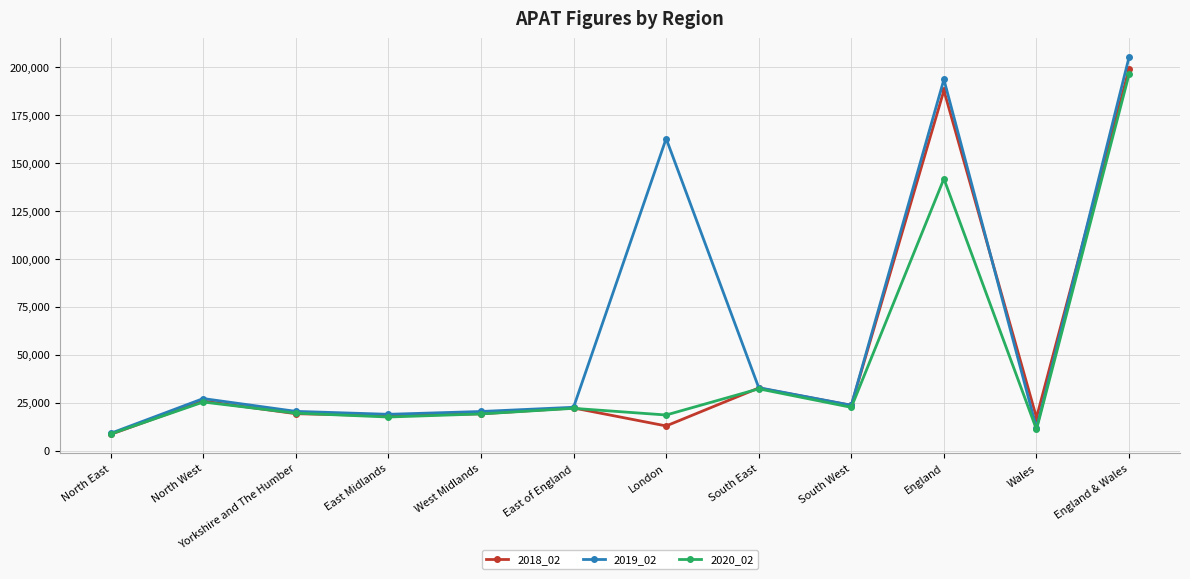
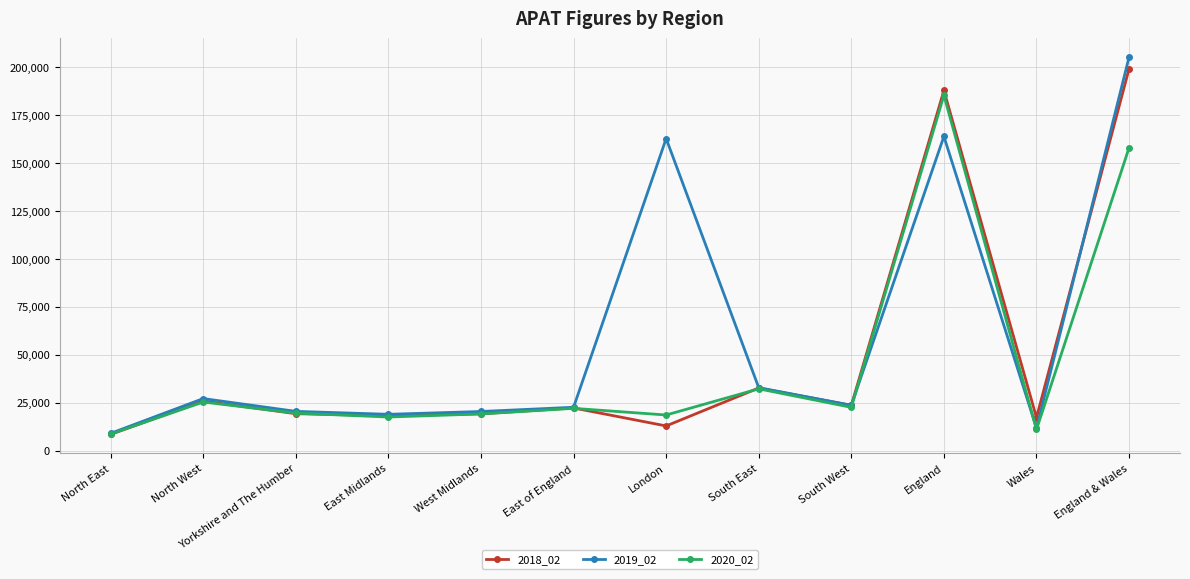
  {
    "2018_02": {
      "London": "13,000",
      "England": "188,000",
      "Wales": "17,000",
      "England & Wales": "199,000"
    },
    "2019_02": {
      "London": "163,000",
-     "England": "194,000",
+     "England": "164,000",
      "England & Wales": "205,000"
    },
    "2020_02": {
      "London": "19,000",
-     "England": "142,000",
-     "England & Wales": "196,000"
+     "England": "185,000",
+     "England & Wales": "158,000"
    }
  }
